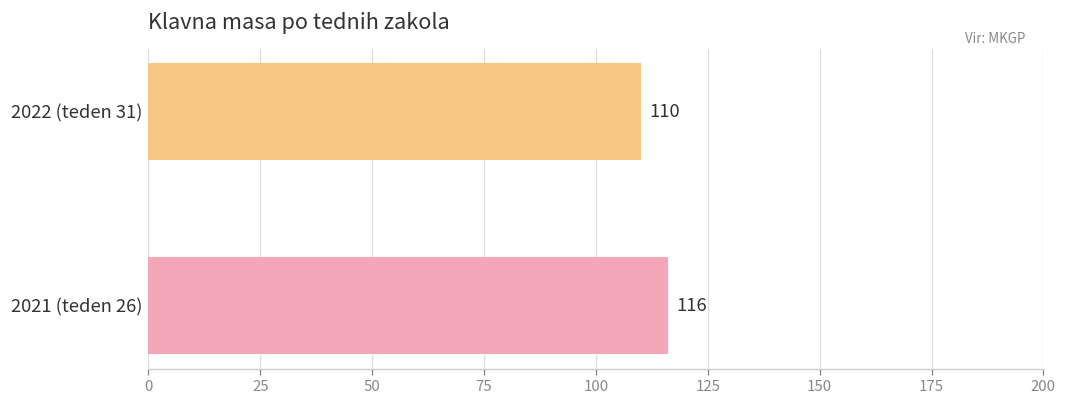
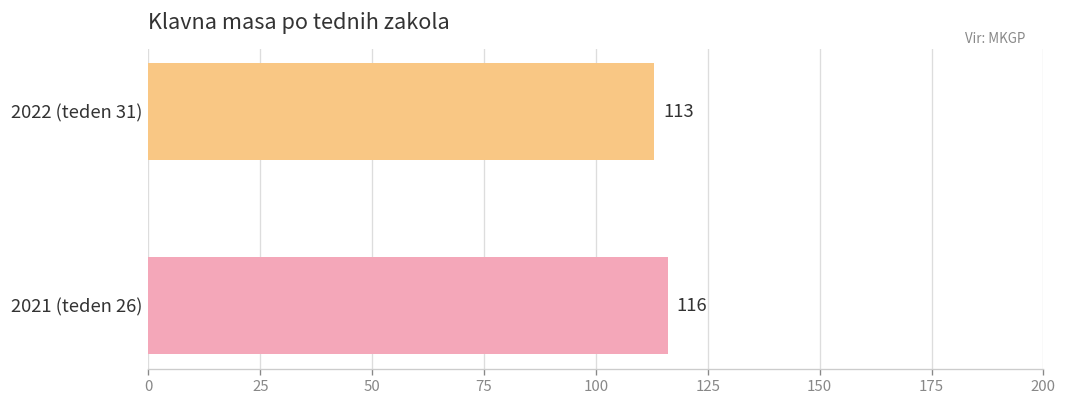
  {
-   "2022 (teden 31)": 110,
+   "2022 (teden 31)": 113,
    "2021 (teden 26)": 116
  }
